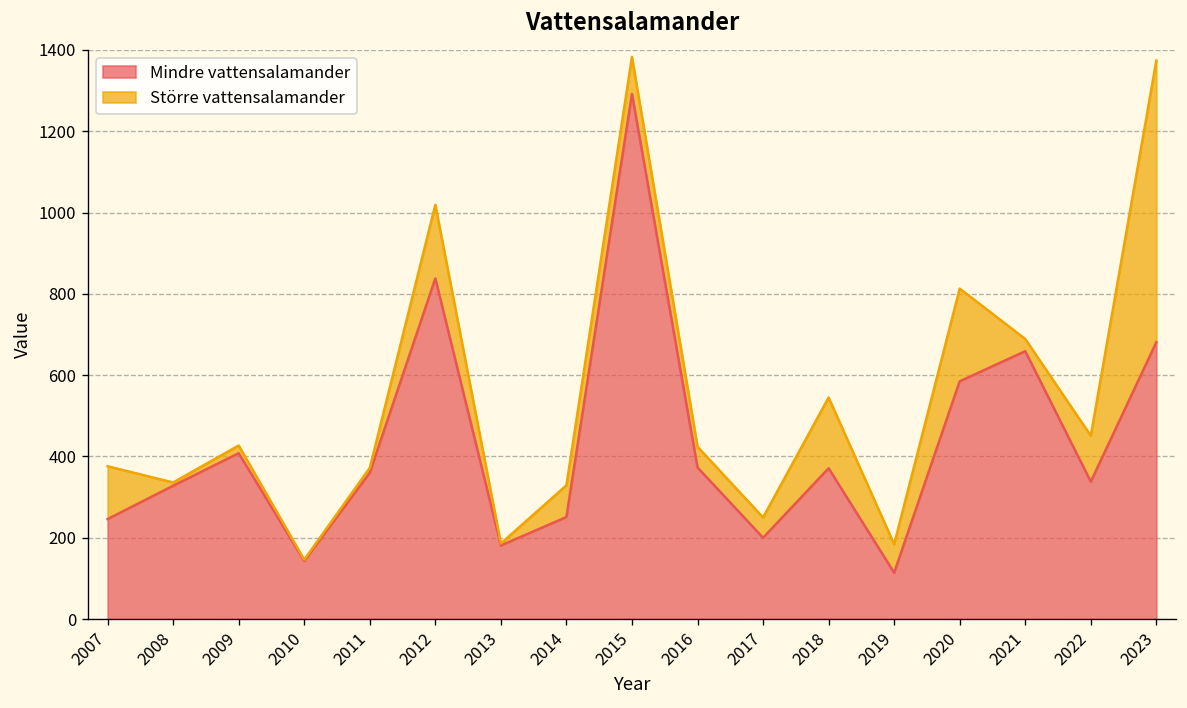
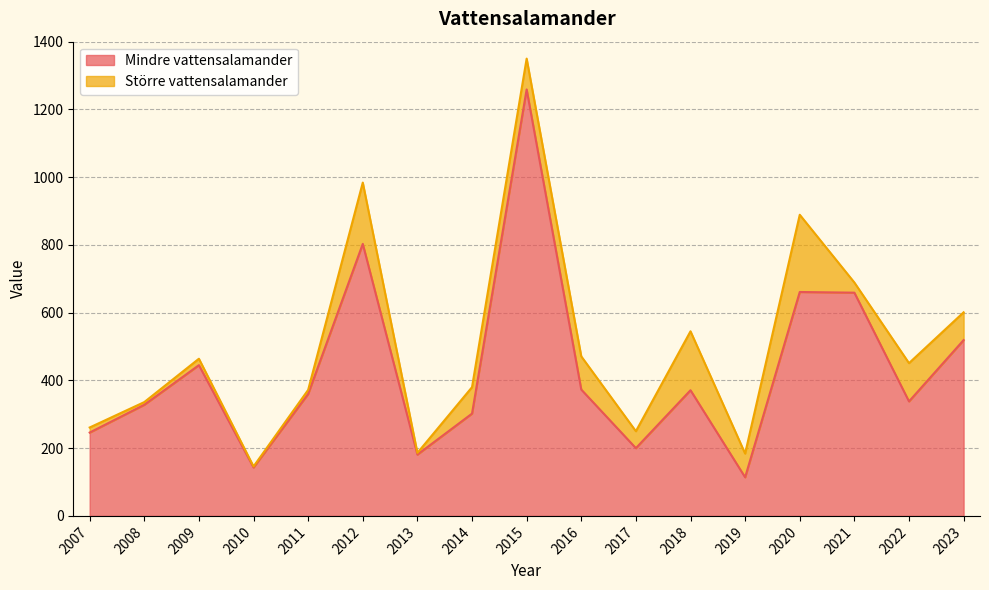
  {
    "Mindre vattensalamander": {
      "2007": 250,
      "2008": 330,
-     "2009": 410,
+     "2009": 450,
      "2011": 360,
-     "2012": 840,
-     "2014": 250,
-     "2015": 1290,
+     "2012": 800,
+     "2014": 300,
+     "2015": 1260,
      "2016": 370,
      "2017": 200,
      "2018": 370,
      "2019": 110,
-     "2020": 590,
+     "2020": 660,
      "2021": 660,
      "2022": 340,
-     "2023": 680
+     "2023": 520
    },
    "Större vattensalamander": {
-     "2007": 130,
+     "2007": 20,
      "2008": 10,
      "2009": 20,
      "2011": 10,
      "2012": 180,
      "2014": 80,
      "2015": 90,
-     "2016": 50,
+     "2016": 100,
      "2017": 50,
      "2018": 170,
      "2019": 70,
      "2020": 230,
      "2021": 30,
      "2022": 110,
-     "2023": 690
+     "2023": 80
    }
  }
